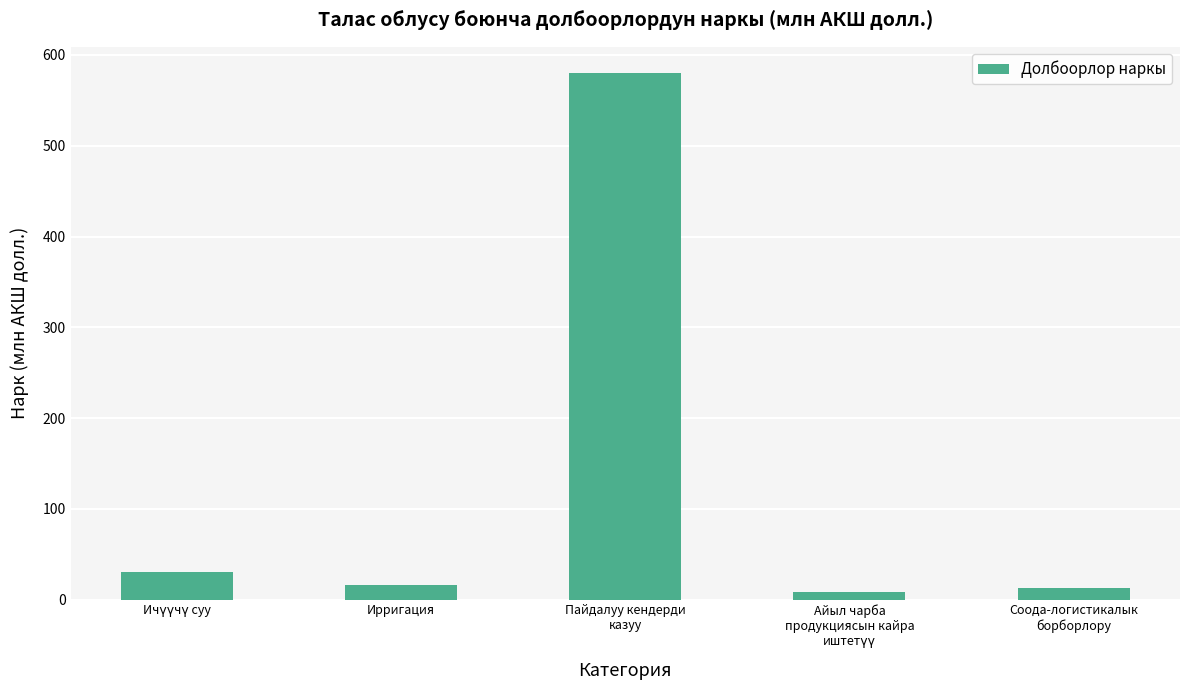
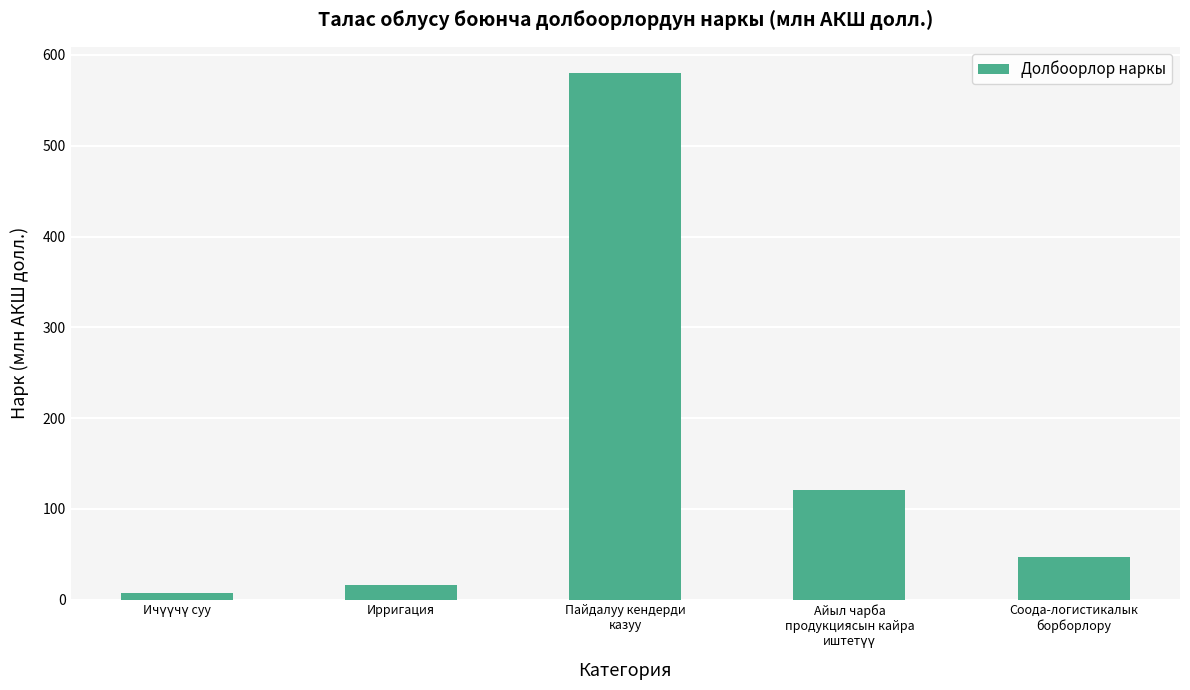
  {
-   "Ичүүчү суу": 30,
+   "Ичүүчү суу": 10,
    "Ирригация": 20,
    "Пайдалуу кендерди казуу": 580,
-   "Айыл чарба продукциясын кайра иштетүү": 10,
-   "Соода-логистикалык борборлору": 10
+   "Айыл чарба продукциясын кайра иштетүү": 120,
+   "Соода-логистикалык борборлору": 50
  }
